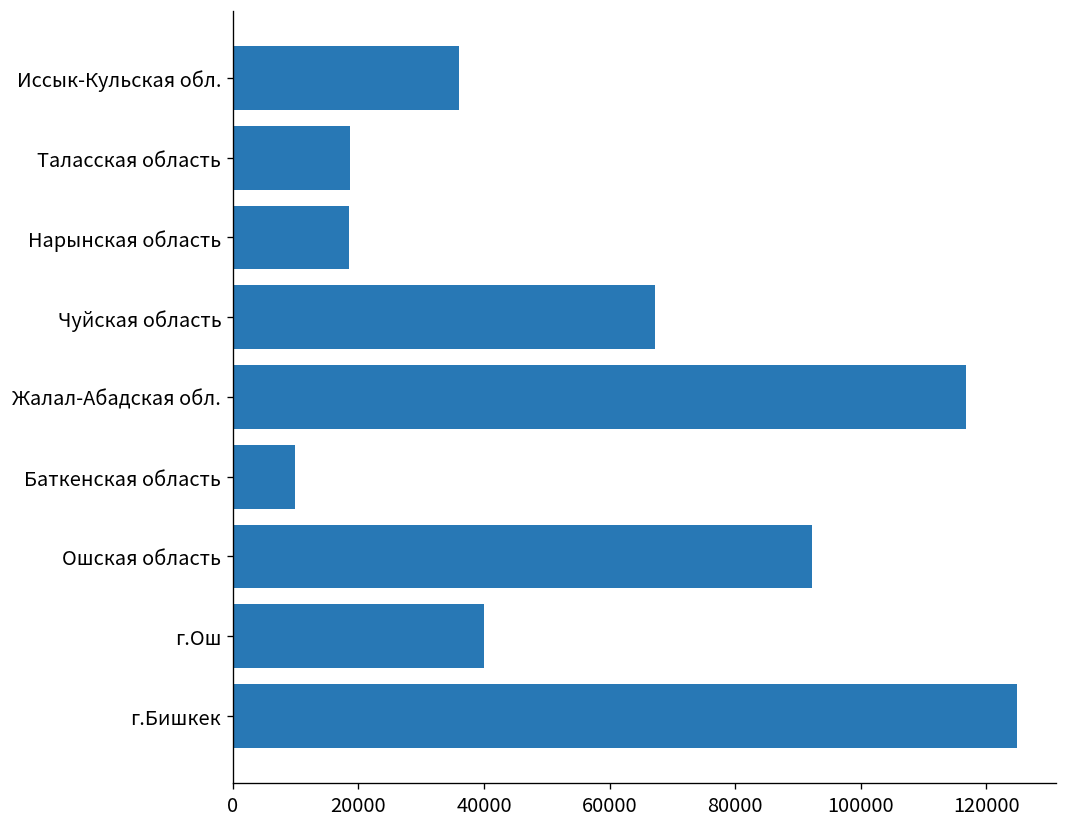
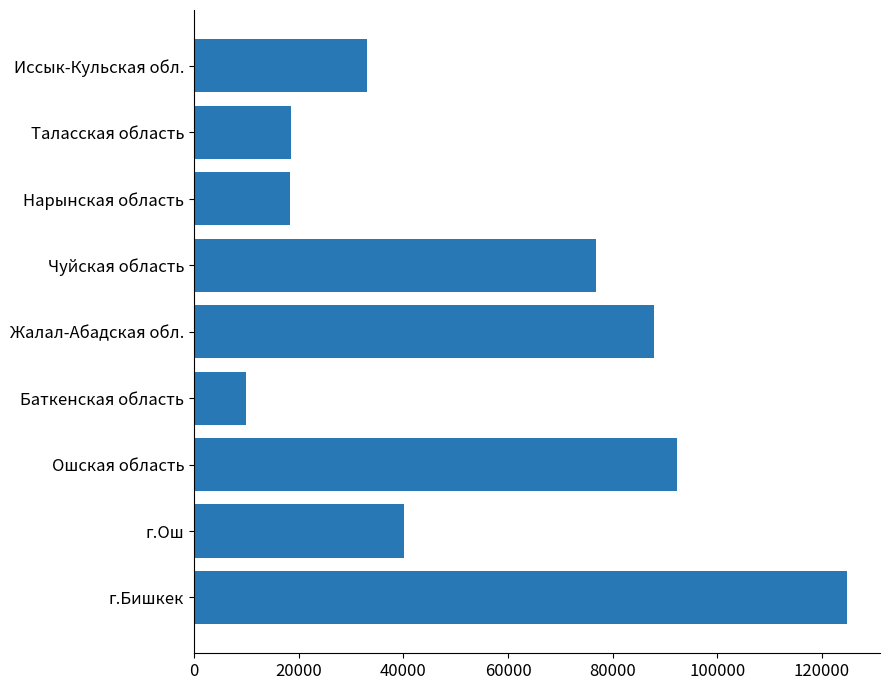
  {
-   "Иссык-Кульская обл.": 36000,
+   "Иссык-Кульская обл.": 33000,
    "Таласская область": 19000,
    "Нарынская область": 18000,
-   "Чуйская область": 67000,
-   "Жалал-Абадская обл.": 117000,
+   "Чуйская область": 77000,
+   "Жалал-Абадская обл.": 88000,
    "Баткенская область": 10000,
    "Ошская область": 92000,
    "г.Ош": 40000,
    "г.Бишкек": 125000
  }
